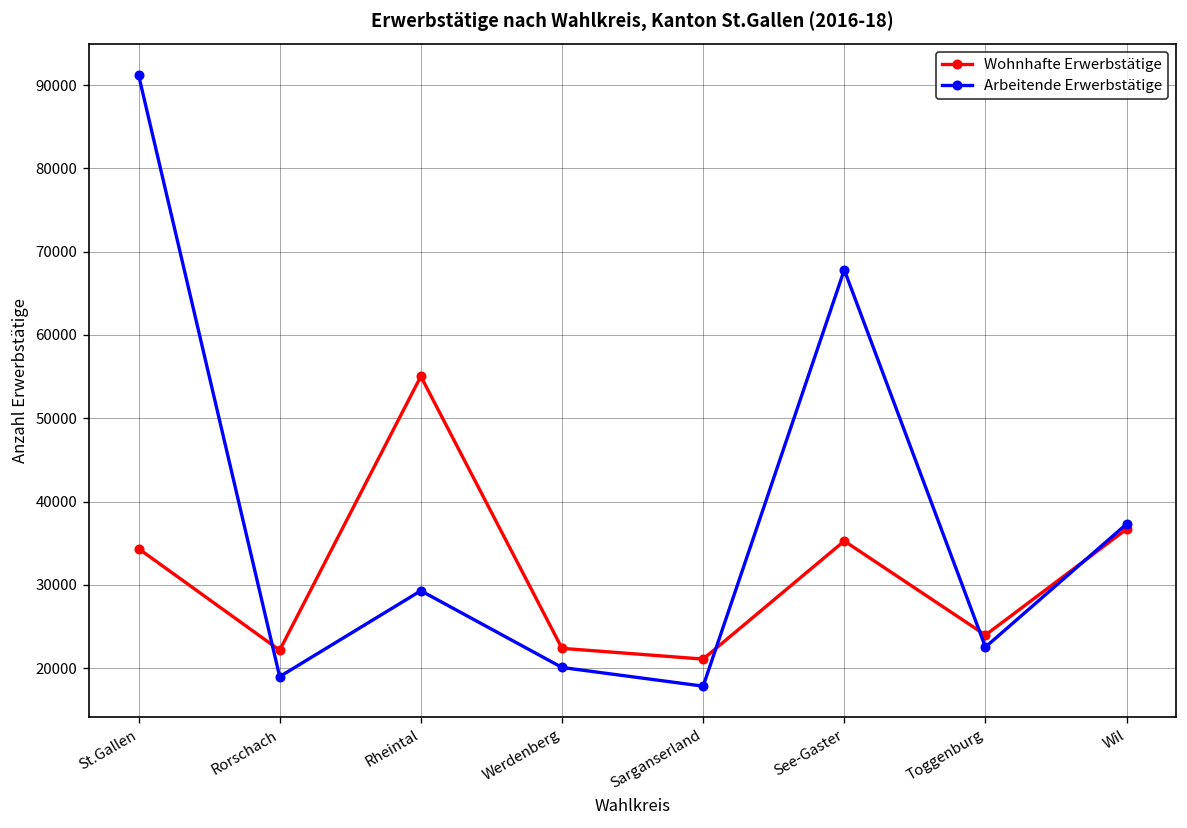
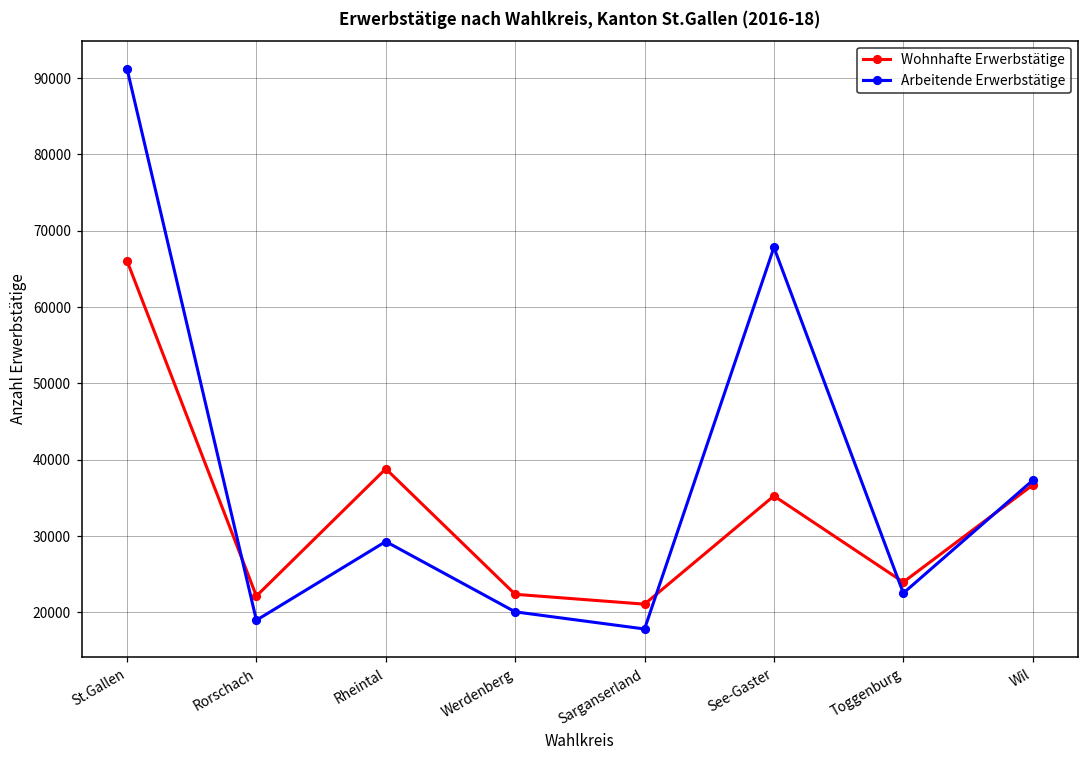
  {
    "Wohnhafte Erwerbstätige": {
-     "St.Gallen": 34000,
+     "St.Gallen": 66000,
      "Rorschach": 22000,
-     "Rheintal": 55000,
+     "Rheintal": 39000,
      "Werdenberg": 22000,
      "Sarganserland": 21000,
      "See-Gaster": 35000,
      "Toggenburg": 24000,
      "Wil": 37000
    },
    "Arbeitende Erwerbstätige": {
      "St.Gallen": 91000,
      "Rorschach": 19000,
      "Rheintal": 29000,
      "Werdenberg": 20000,
      "Sarganserland": 18000,
      "See-Gaster": 68000,
      "Toggenburg": 23000,
      "Wil": 37000
    }
  }
